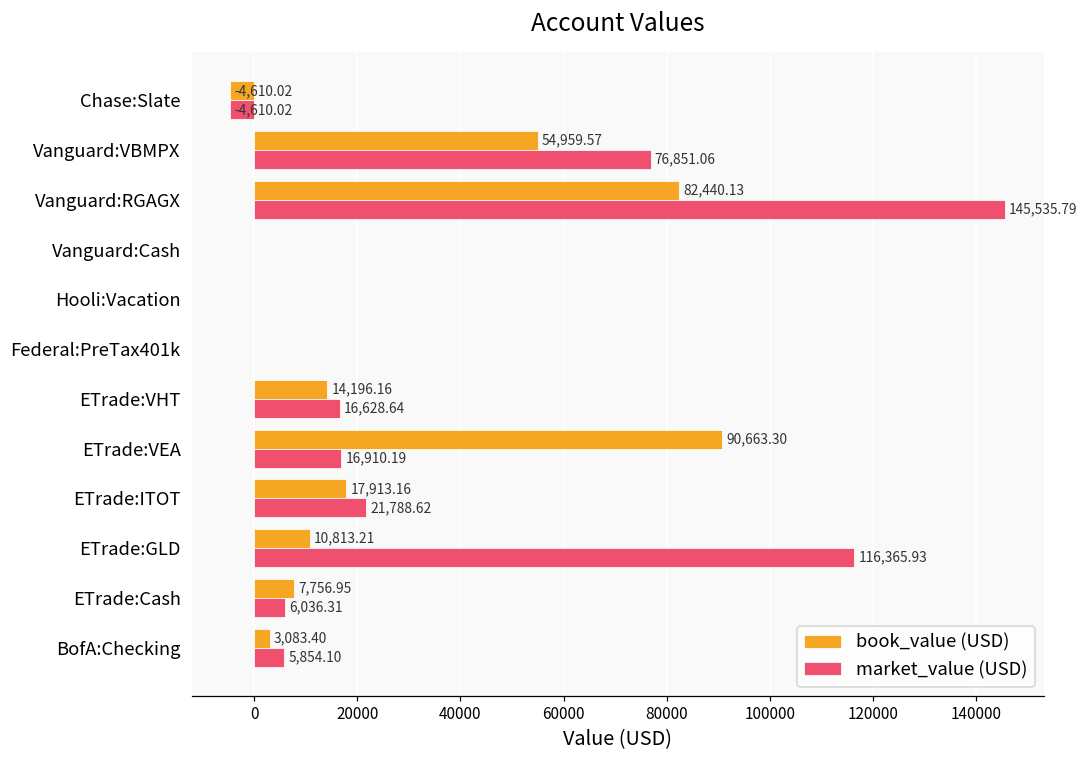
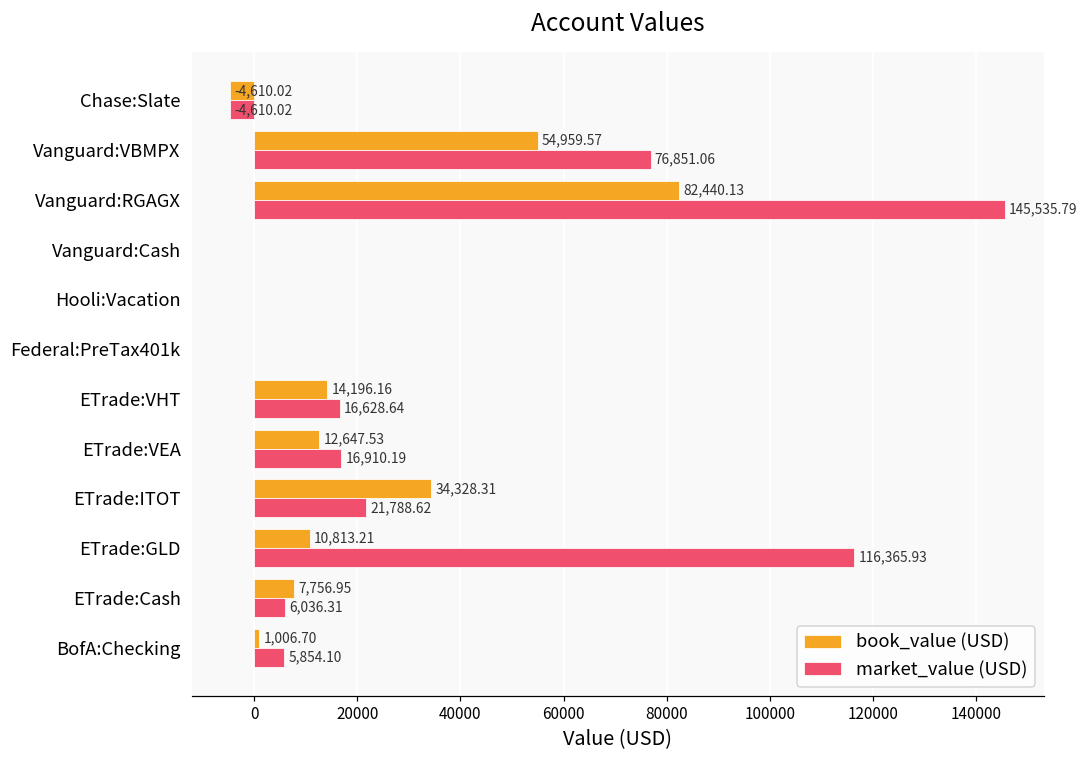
  {
    "book_value (USD)": {
      "Chase:Slate": "-4,610.02",
      "Vanguard:VBMPX": "54,959.57",
      "Vanguard:RGAGX": "82,440.13",
      "ETrade:VHT": "14,196.16",
-     "ETrade:VEA": "90,663.30",
-     "ETrade:ITOT": "17,913.16",
+     "ETrade:VEA": "12,647.53",
+     "ETrade:ITOT": "34,328.31",
      "ETrade:GLD": "10,813.21",
      "ETrade:Cash": "7,756.95",
-     "BofA:Checking": "3,083.40"
+     "BofA:Checking": "1,006.70"
    },
    "market_value (USD)": {
      "Chase:Slate": "-4,610.02",
      "Vanguard:VBMPX": "76,851.06",
      "Vanguard:RGAGX": "145,535.79",
      "ETrade:VHT": "16,628.64",
      "ETrade:VEA": "16,910.19",
      "ETrade:ITOT": "21,788.62",
      "ETrade:GLD": "116,365.93",
      "ETrade:Cash": "6,036.31",
      "BofA:Checking": "5,854.10"
    }
  }
